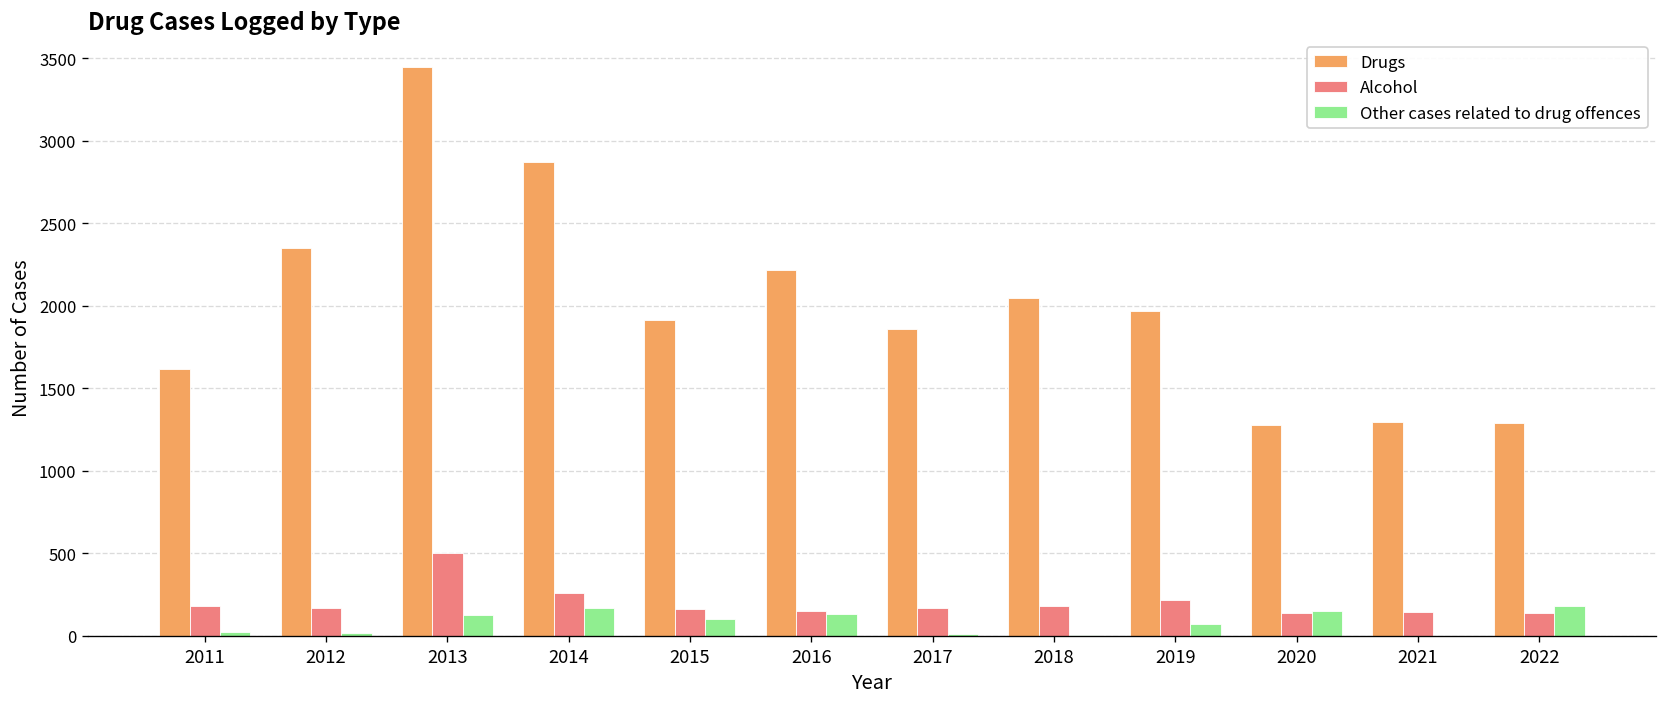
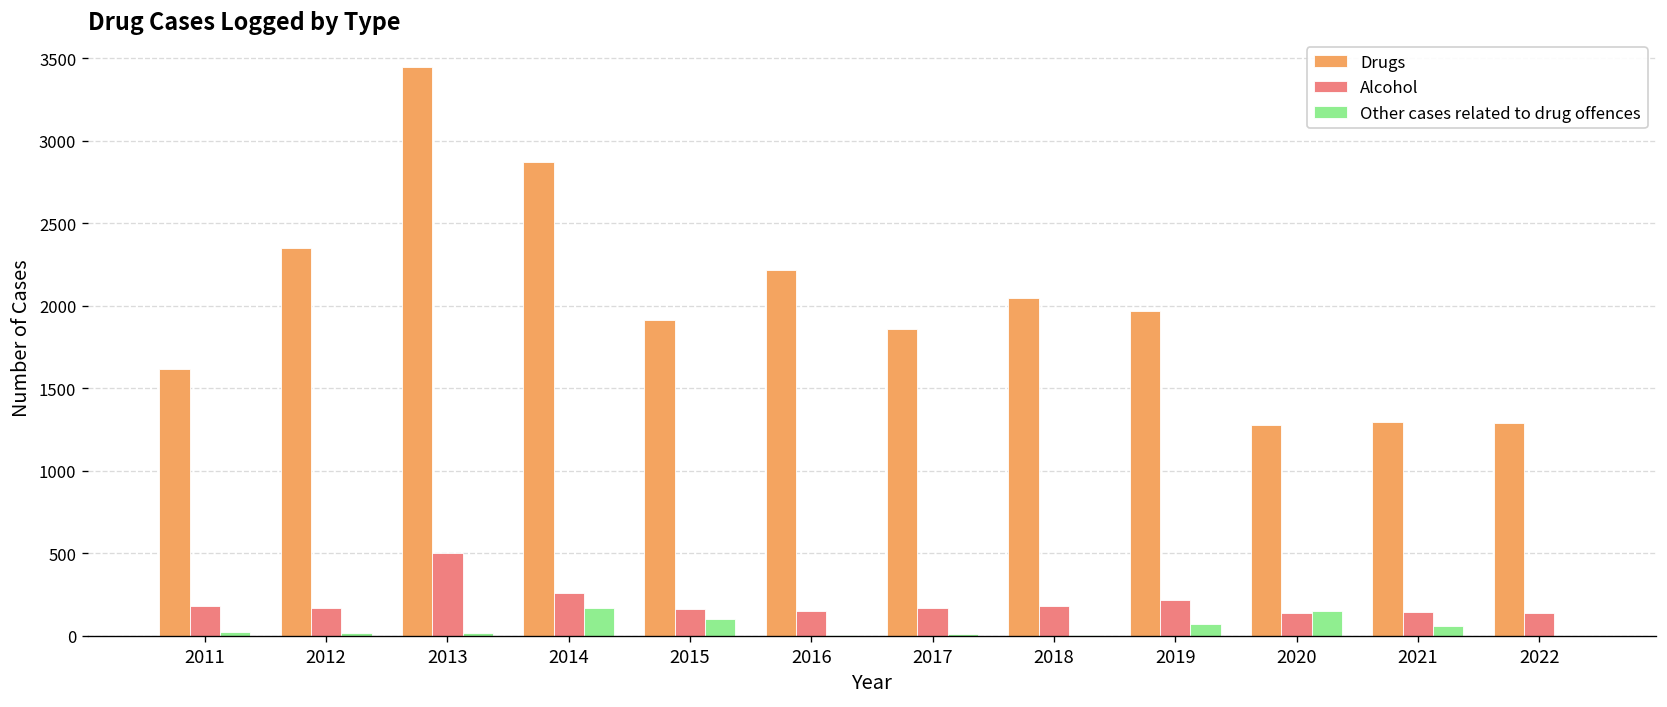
  {
    "Other cases related to drug offences": {
      "2011": 20,
      "2012": 20,
-     "2013": 130,
+     "2013": 20,
      "2014": 170,
      "2015": 100,
-     "2016": 130,
+     "2016": 10,
      "2019": 70,
      "2020": 150,
-     "2021": 0,
-     "2022": 180
+     "2021": 60,
+     "2022": 0
    }
  }
